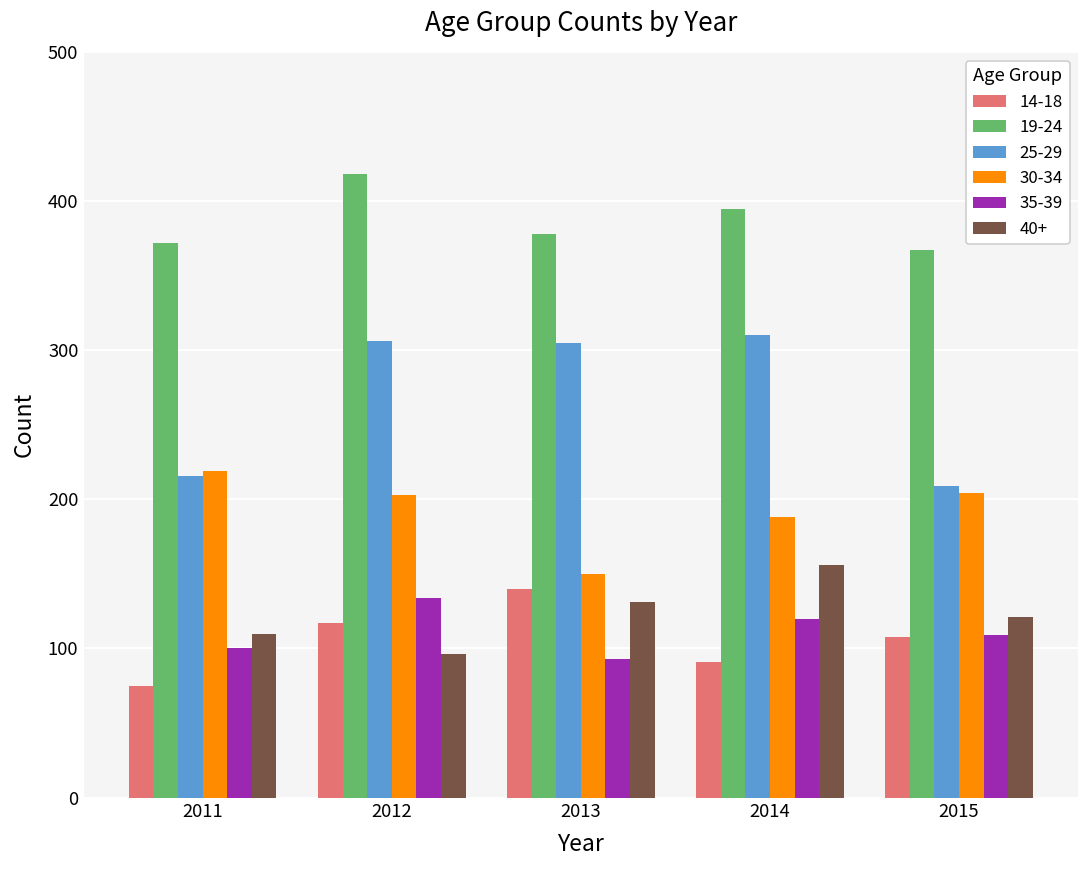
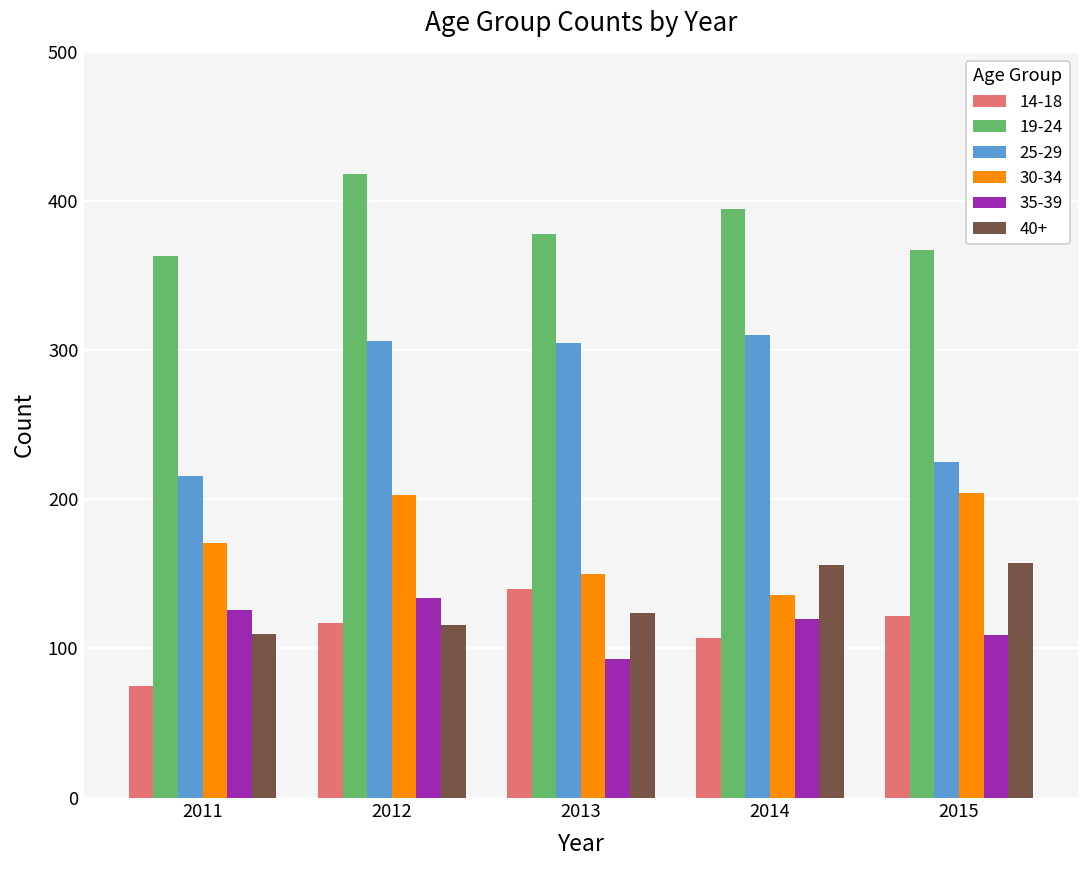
  {
    "14-18": {
      "2011": 75,
      "2012": 117,
      "2013": 140,
-     "2014": 91,
-     "2015": 108
+     "2014": 107,
+     "2015": 122
    },
    "19-24": {
-     "2011": 372,
+     "2011": 363,
      "2012": 418,
      "2013": 378,
      "2014": 395,
      "2015": 367
    },
    "25-29": {
      "2011": 216,
      "2012": 306,
      "2013": 305,
      "2014": 310,
-     "2015": 209
+     "2015": 225
    },
    "30-34": {
-     "2011": 219,
+     "2011": 171,
      "2012": 203,
      "2013": 150,
-     "2014": 188,
+     "2014": 136,
      "2015": 204
    },
    "35-39": {
-     "2011": 100,
+     "2011": 126,
      "2012": 134,
      "2013": 93,
      "2014": 120,
      "2015": 109
    },
    "40+": {
      "2011": 110,
-     "2012": 96,
-     "2013": 131,
+     "2012": 116,
+     "2013": 124,
      "2014": 156,
-     "2015": 121
+     "2015": 157
    }
  }
